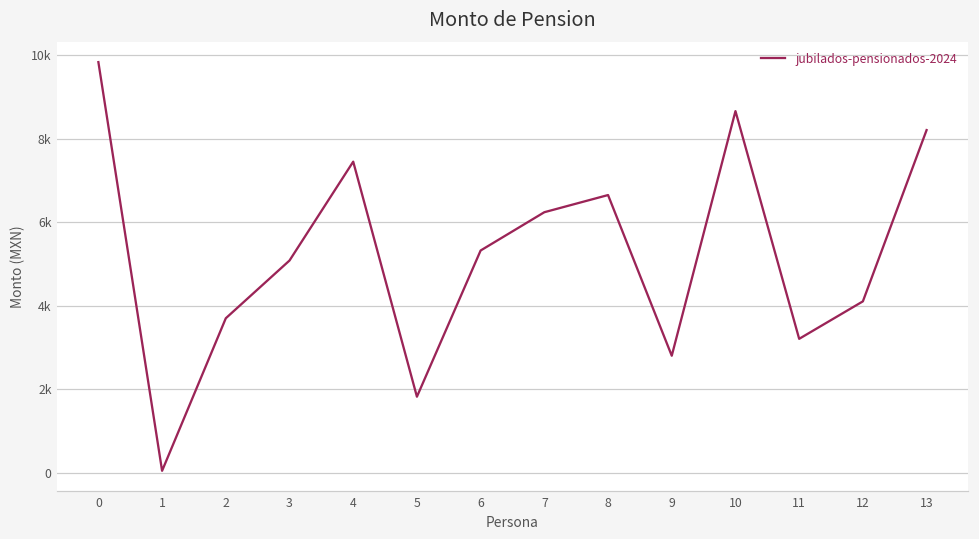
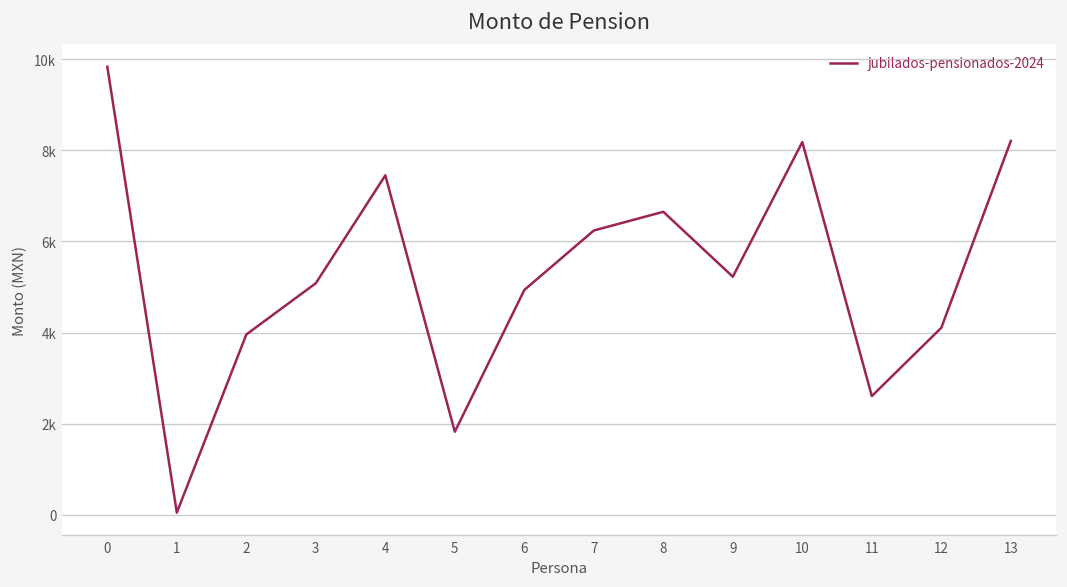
  {
    "0": 9800,
    "1": 0,
-   "2": 3700,
+   "2": 4000,
    "3": 5100,
    "4": 7500,
    "5": 1800,
-   "6": 5300,
+   "6": 4900,
    "7": 6200,
    "8": 6700,
-   "9": 2800,
-   "10": 8700,
-   "11": 3200,
+   "9": 5200,
+   "10": 8200,
+   "11": 2600,
    "12": 4100,
    "13": 8200
  }
